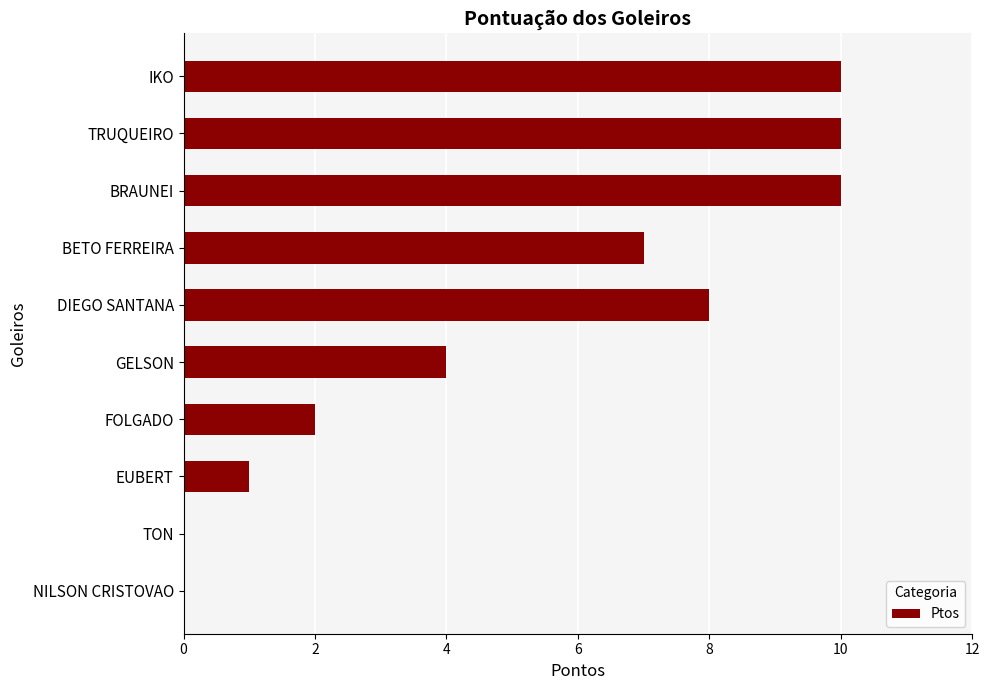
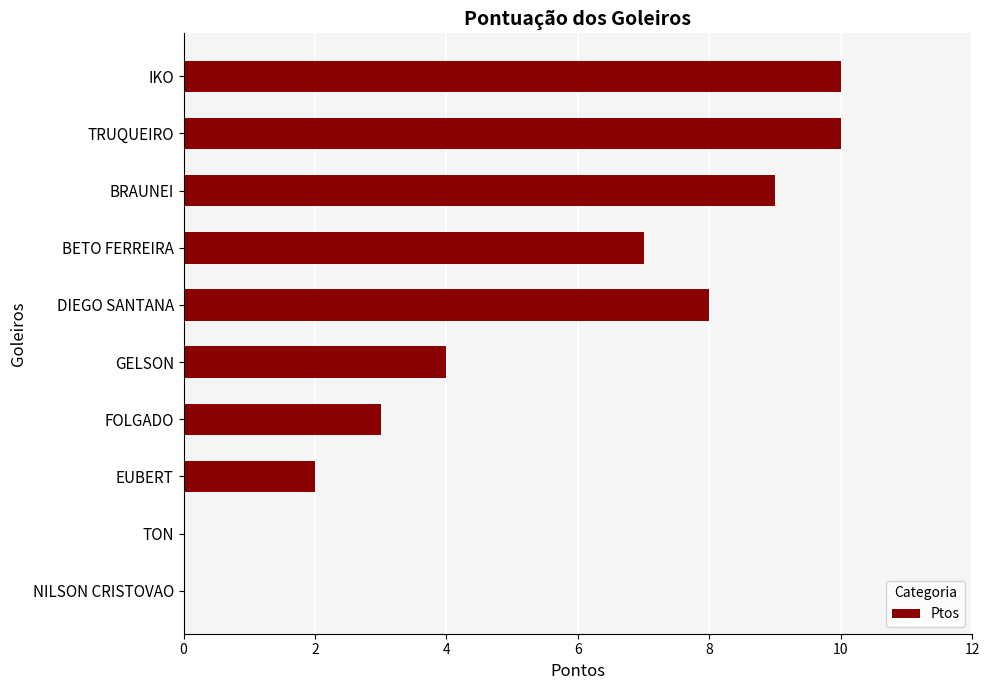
  {
    "IKO": 10,
    "TRUQUEIRO": 10,
-   "BRAUNEI": 10,
+   "BRAUNEI": 9,
    "BETO FERREIRA": 7,
    "DIEGO SANTANA": 8,
    "GELSON": 4,
-   "FOLGADO": 2,
-   "EUBERT": 1,
+   "FOLGADO": 3,
+   "EUBERT": 2,
    "TON": 0,
    "NILSON CRISTOVAO": 0
  }
